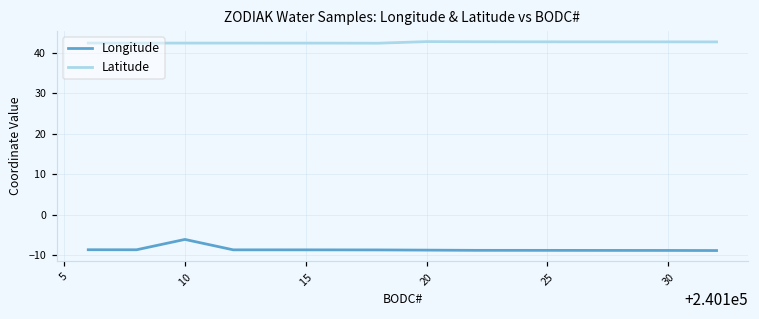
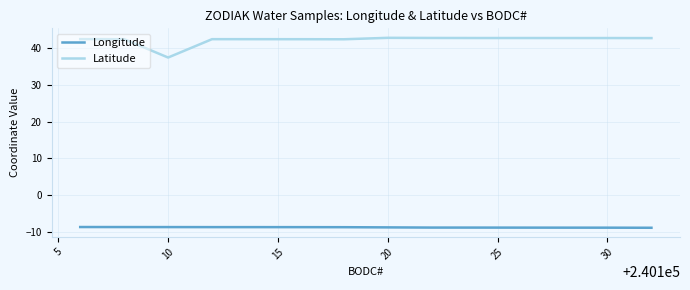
  {
    "Longitude": {
-     "10": -6,
+     "10": -9,
      "20": -9,
      "30": -9
    },
    "Latitude": {
-     "10": 42,
+     "10": 37,
      "20": 43,
      "30": 43
    }
  }
